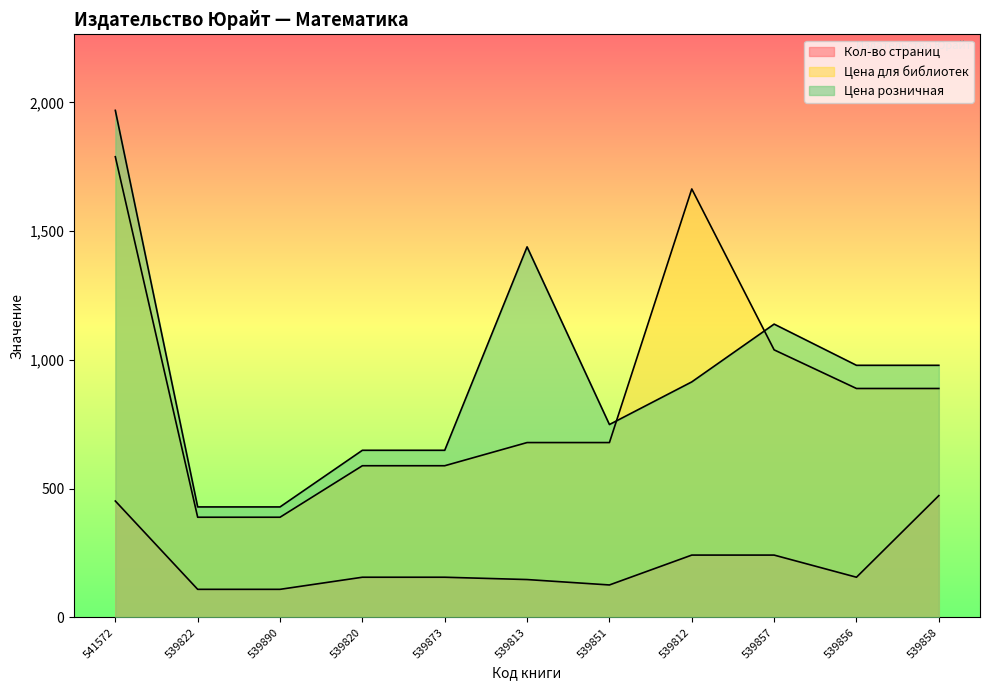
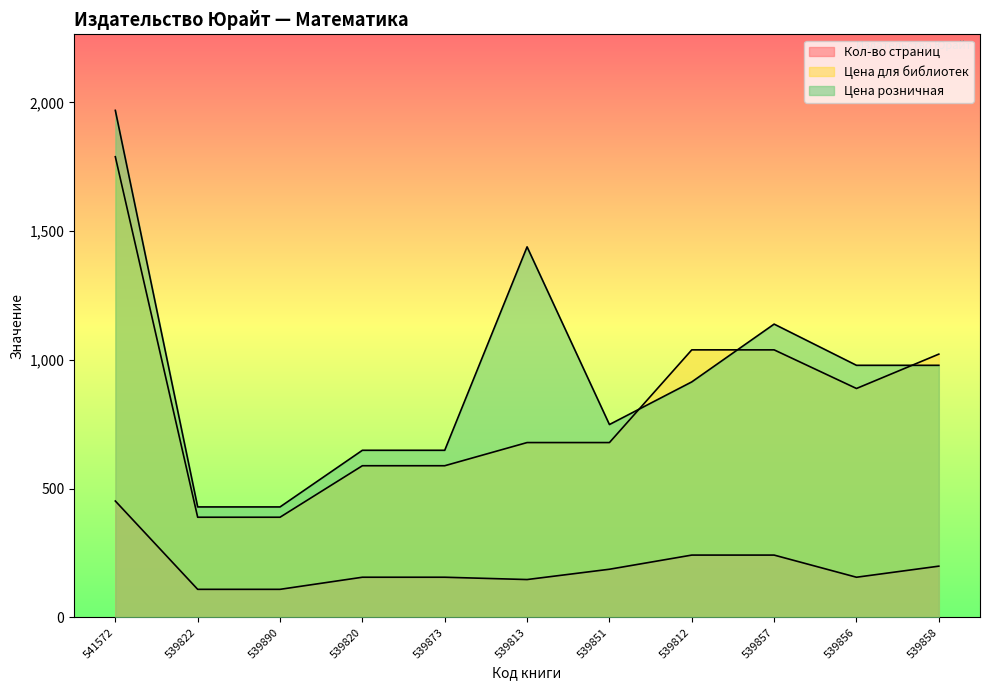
  {
    "Кол-во страниц": {
      "541572": "450",
      "539822": "110",
      "539890": "110",
      "539820": "160",
      "539873": "160",
      "539813": "150",
-     "539851": "130",
+     "539851": "190",
      "539812": "240",
      "539857": "240",
      "539856": "160",
-     "539858": "470"
+     "539858": "200"
    },
    "Цена для библиотек": {
      "541572": "1,790",
      "539822": "390",
      "539890": "390",
      "539820": "590",
      "539873": "590",
      "539813": "680",
      "539851": "680",
-     "539812": "1,660",
+     "539812": "1,040",
      "539857": "1,040",
      "539856": "890",
-     "539858": "890"
+     "539858": "1,020"
    },
    "Цена розничная": {
      "541572": "1,970",
      "539822": "430",
      "539890": "430",
      "539820": "650",
      "539873": "650",
      "539813": "1,440",
      "539851": "750",
      "539812": "910",
      "539857": "1,140",
      "539856": "980",
      "539858": "980"
    }
  }
